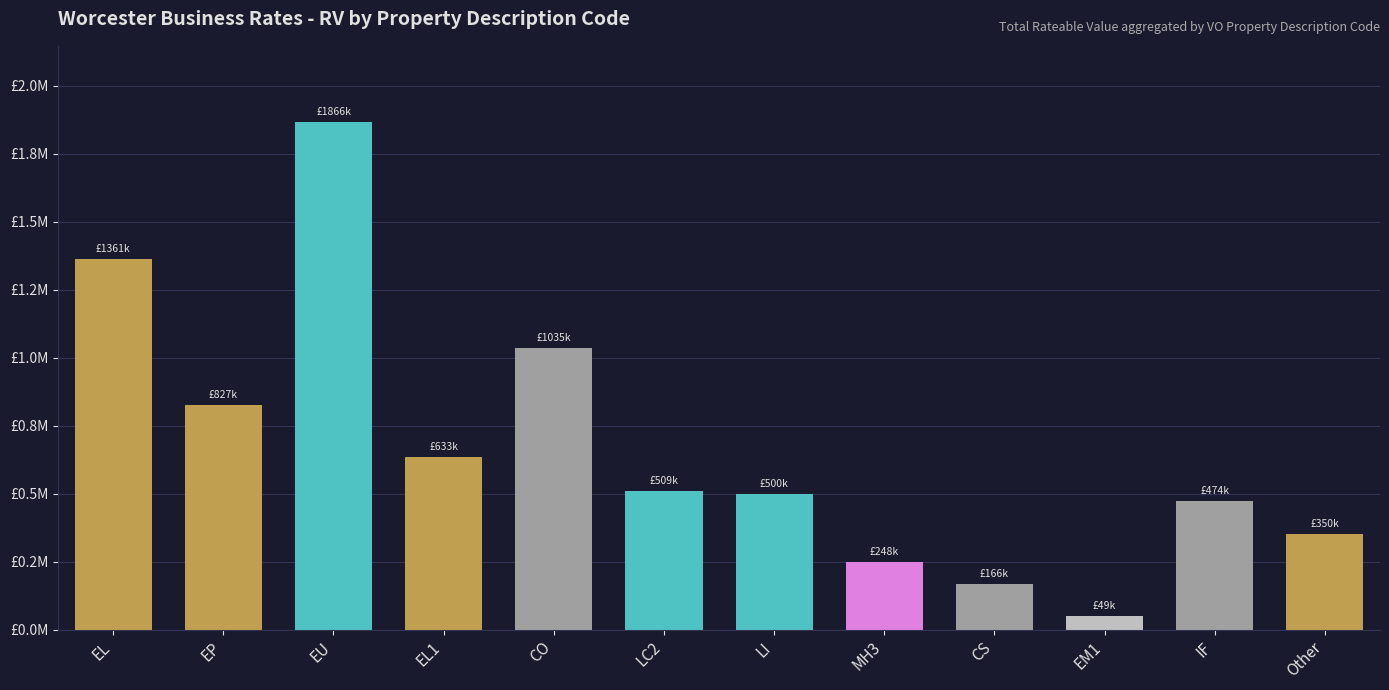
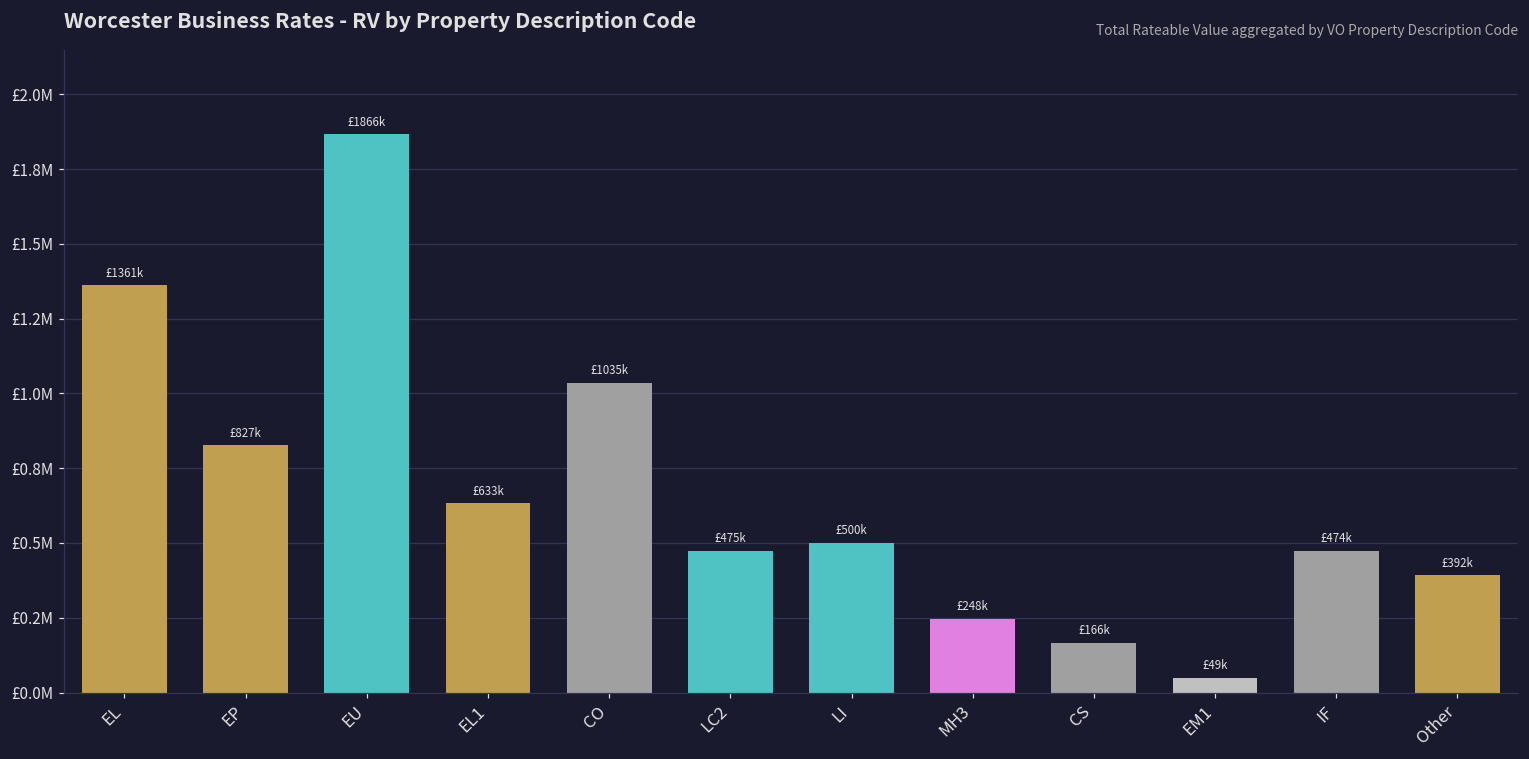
  {
    "EL": "£1361k",
    "EP": "£827k",
    "EU": "£1866k",
    "EL1": "£633k",
    "CO": "£1035k",
-   "LC2": "£509k",
+   "LC2": "£475k",
    "LI": "£500k",
    "MH3": "£248k",
    "CS": "£166k",
    "EM1": "£49k",
    "IF": "£474k",
-   "Other": "£350k"
+   "Other": "£392k"
  }
